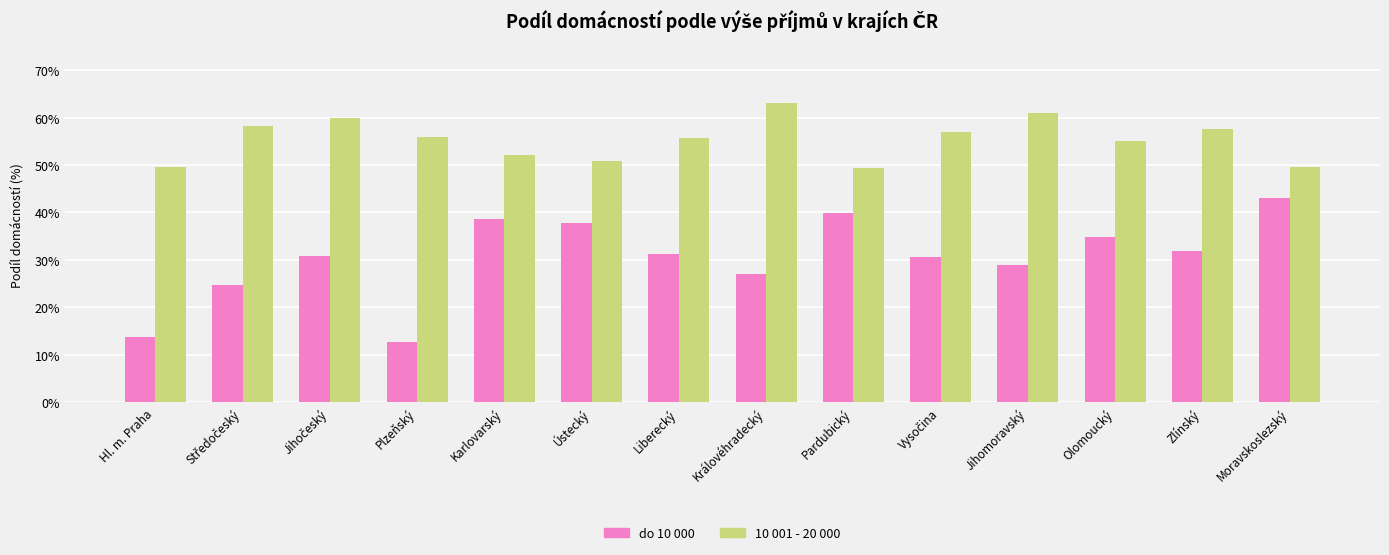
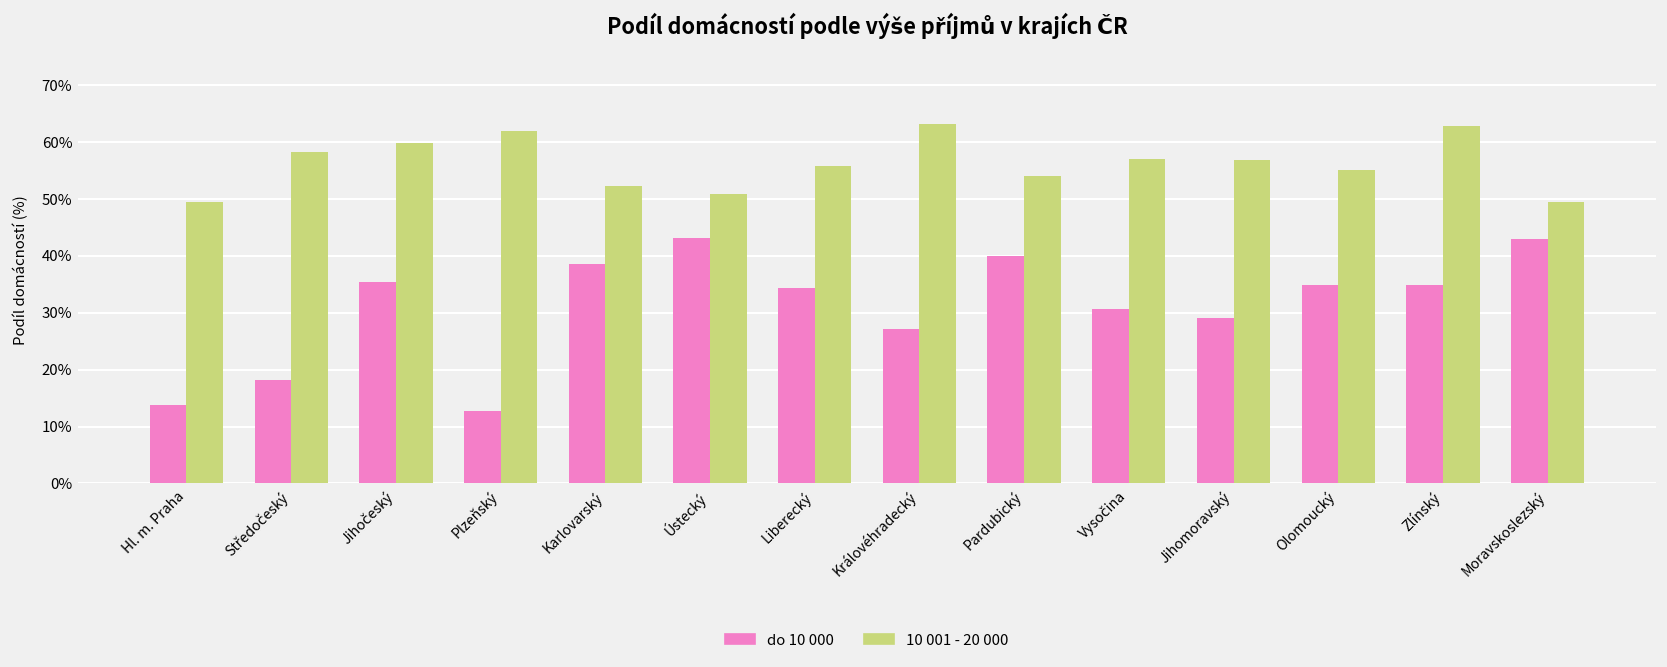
  {
    "do 10 000": {
      "Hl. m. Praha": "14%",
-     "Středočeský": "25%",
-     "Jihočeský": "31%",
+     "Středočeský": "18%",
+     "Jihočeský": "35%",
      "Plzeňský": "13%",
      "Karlovarský": "39%",
-     "Ústecký": "38%",
-     "Liberecký": "31%",
+     "Ústecký": "43%",
+     "Liberecký": "34%",
      "Královéhradecký": "27%",
      "Pardubický": "40%",
      "Vysočina": "31%",
      "Jihomoravský": "29%",
      "Olomoucký": "35%",
-     "Zlínský": "32%",
+     "Zlínský": "35%",
      "Moravskoslezský": "43%"
    },
    "10 001 - 20 000": {
      "Hl. m. Praha": "50%",
      "Středočeský": "58%",
      "Jihočeský": "60%",
-     "Plzeňský": "56%",
+     "Plzeňský": "62%",
      "Karlovarský": "52%",
      "Ústecký": "51%",
      "Liberecký": "56%",
      "Královéhradecký": "63%",
-     "Pardubický": "49%",
+     "Pardubický": "54%",
      "Vysočina": "57%",
-     "Jihomoravský": "61%",
+     "Jihomoravský": "57%",
      "Olomoucký": "55%",
-     "Zlínský": "58%",
+     "Zlínský": "63%",
      "Moravskoslezský": "50%"
    }
  }
